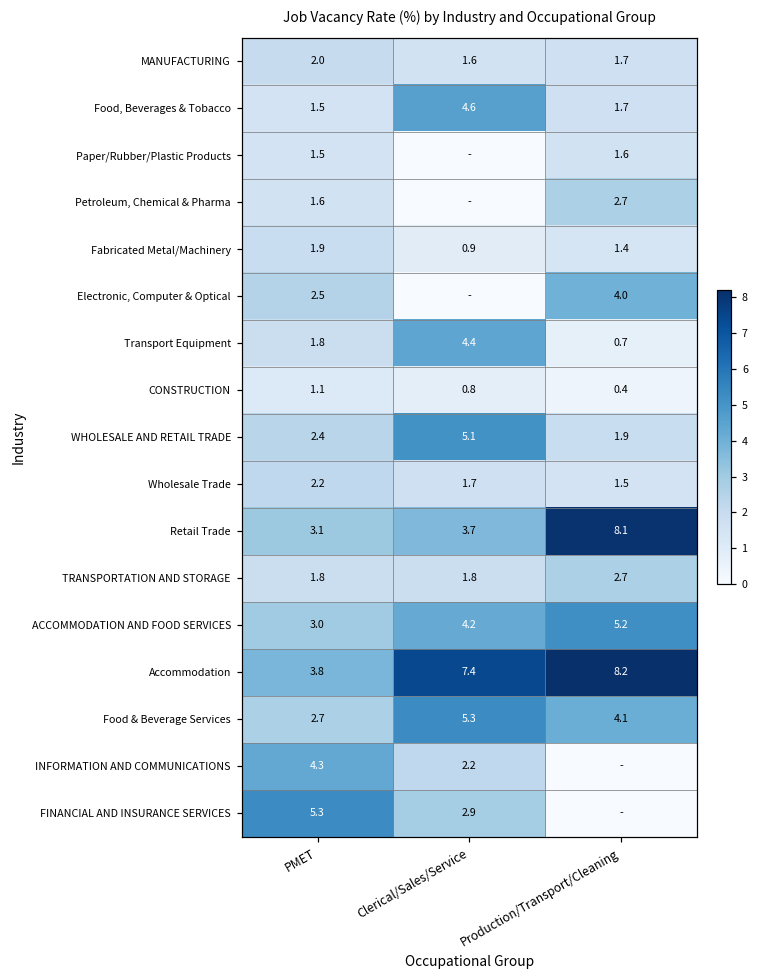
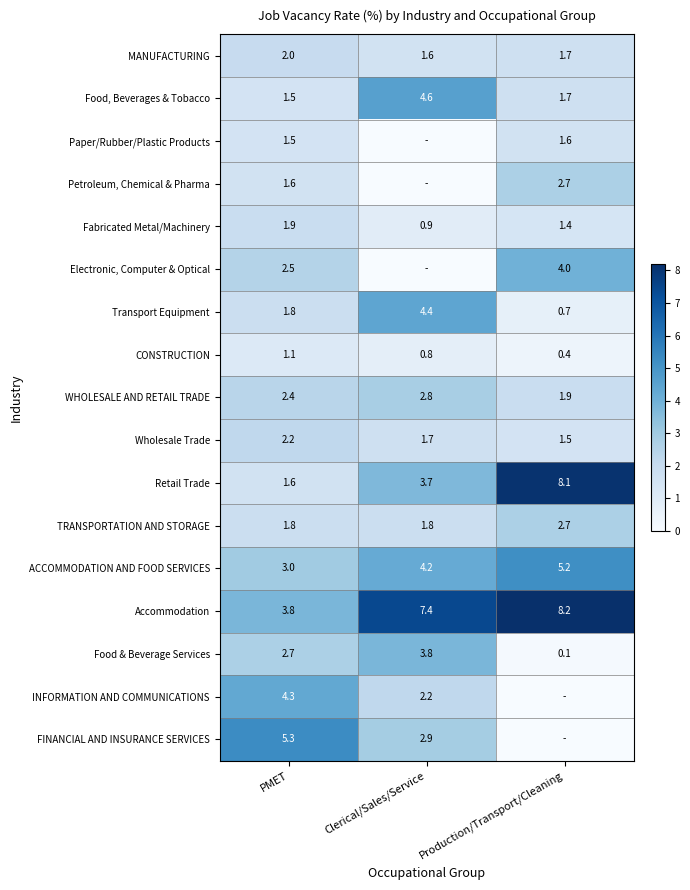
  {
    "MANUFACTURING": {
      "PMET": 2.0,
      "Clerical/Sales/Service": 1.6,
      "Production/Transport/Cleaning": 1.7
    },
    "Food, Beverages & Tobacco": {
      "PMET": 1.5,
      "Clerical/Sales/Service": 4.6,
      "Production/Transport/Cleaning": 1.7
    },
    "Paper/Rubber/Plastic Products": {
      "PMET": 1.5,
      "Production/Transport/Cleaning": 1.6
    },
    "Petroleum, Chemical & Pharma": {
      "PMET": 1.6,
      "Production/Transport/Cleaning": 2.7
    },
    "Fabricated Metal/Machinery": {
      "PMET": 1.9,
      "Clerical/Sales/Service": 0.9,
      "Production/Transport/Cleaning": 1.4
    },
    "Electronic, Computer & Optical": {
      "PMET": 2.5,
      "Production/Transport/Cleaning": 4.0
    },
    "Transport Equipment": {
      "PMET": 1.8,
      "Clerical/Sales/Service": 4.4,
      "Production/Transport/Cleaning": 0.7
    },
    "CONSTRUCTION": {
      "PMET": 1.1,
      "Clerical/Sales/Service": 0.8,
      "Production/Transport/Cleaning": 0.4
    },
    "WHOLESALE AND RETAIL TRADE": {
      "PMET": 2.4,
-     "Clerical/Sales/Service": 5.1,
+     "Clerical/Sales/Service": 2.8,
      "Production/Transport/Cleaning": 1.9
    },
    "Wholesale Trade": {
      "PMET": 2.2,
      "Clerical/Sales/Service": 1.7,
      "Production/Transport/Cleaning": 1.5
    },
    "Retail Trade": {
-     "PMET": 3.1,
+     "PMET": 1.6,
      "Clerical/Sales/Service": 3.7,
      "Production/Transport/Cleaning": 8.1
    },
    "TRANSPORTATION AND STORAGE": {
      "PMET": 1.8,
      "Clerical/Sales/Service": 1.8,
      "Production/Transport/Cleaning": 2.7
    },
    "ACCOMMODATION AND FOOD SERVICES": {
      "PMET": 3.0,
      "Clerical/Sales/Service": 4.2,
      "Production/Transport/Cleaning": 5.2
    },
    "Accommodation": {
      "PMET": 3.8,
      "Clerical/Sales/Service": 7.4,
      "Production/Transport/Cleaning": 8.2
    },
    "Food & Beverage Services": {
      "PMET": 2.7,
-     "Clerical/Sales/Service": 5.3,
-     "Production/Transport/Cleaning": 4.1
+     "Clerical/Sales/Service": 3.8,
+     "Production/Transport/Cleaning": 0.1
    },
    "INFORMATION AND COMMUNICATIONS": {
      "PMET": 4.3,
      "Clerical/Sales/Service": 2.2
    },
    "FINANCIAL AND INSURANCE SERVICES": {
      "PMET": 5.3,
      "Clerical/Sales/Service": 2.9
    }
  }
